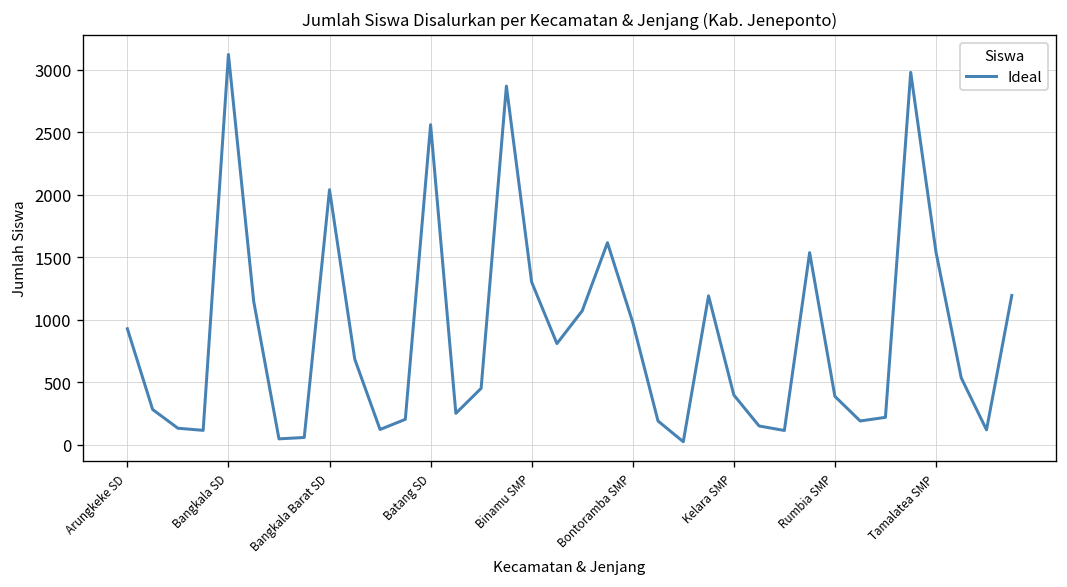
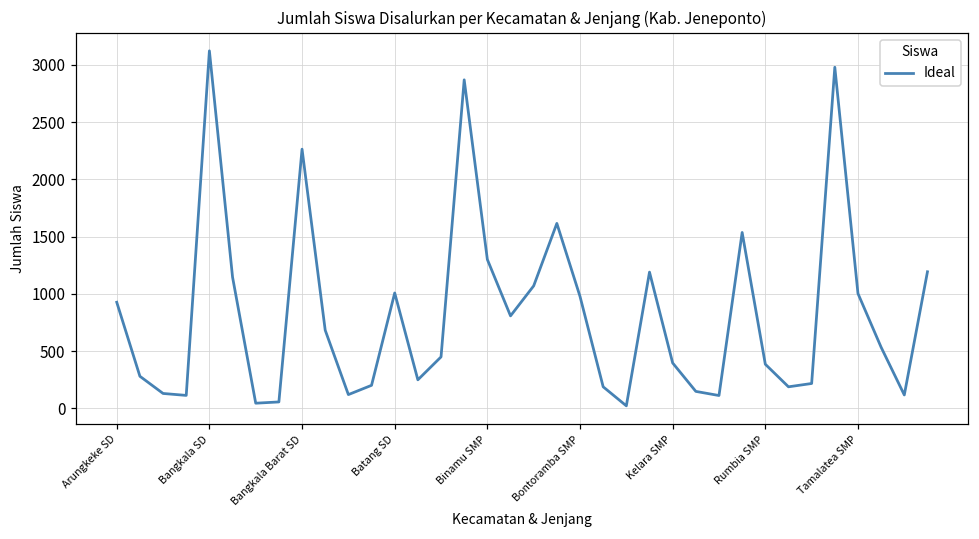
  {
    "Arungkeke SD": 930,
    "Bangkala SD": 3120,
-   "Bangkala Barat SD": 2040,
-   "Batang SD": 2560,
+   "Bangkala Barat SD": 2260,
+   "Batang SD": 1010,
    "Binamu SMP": 1300,
    "Bontoramba SMP": 980,
    "Kelara SMP": 400,
    "Rumbia SMP": 390,
-   "Tamalatea SMP": 1540
+   "Tamalatea SMP": 1000
  }
